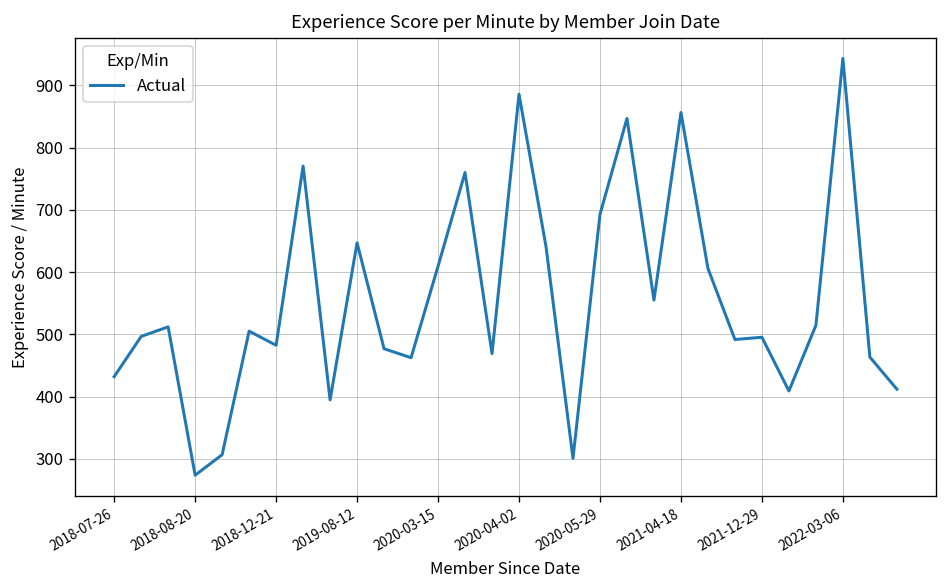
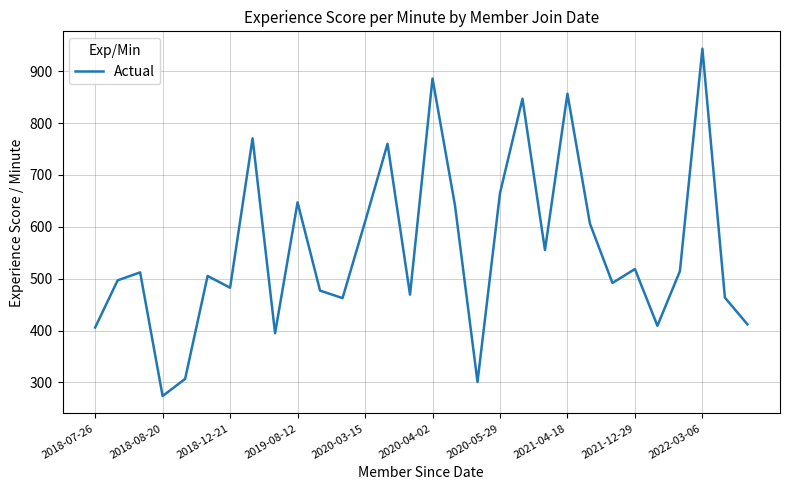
  {
-   "2018-07-26": 430,
+   "2018-07-26": 410,
    "2018-08-20": 270,
    "2018-12-21": 480,
    "2019-08-12": 650,
    "2020-03-15": 610,
    "2020-04-02": 890,
-   "2020-05-29": 690,
+   "2020-05-29": 660,
    "2021-04-18": 860,
-   "2021-12-29": 500,
+   "2021-12-29": 520,
    "2022-03-06": 940
  }
